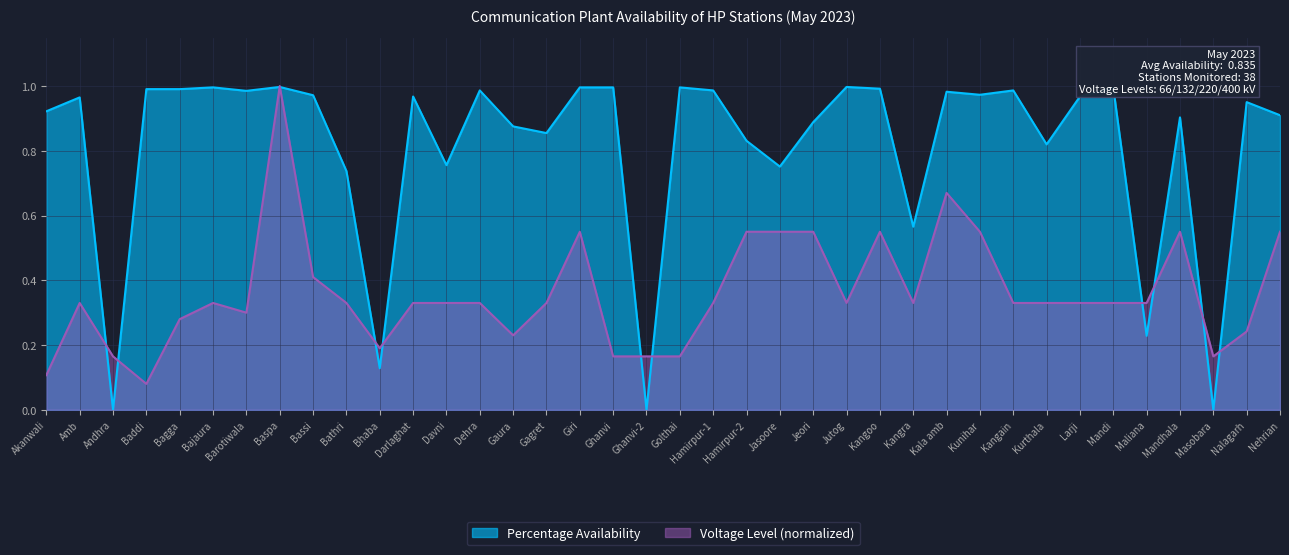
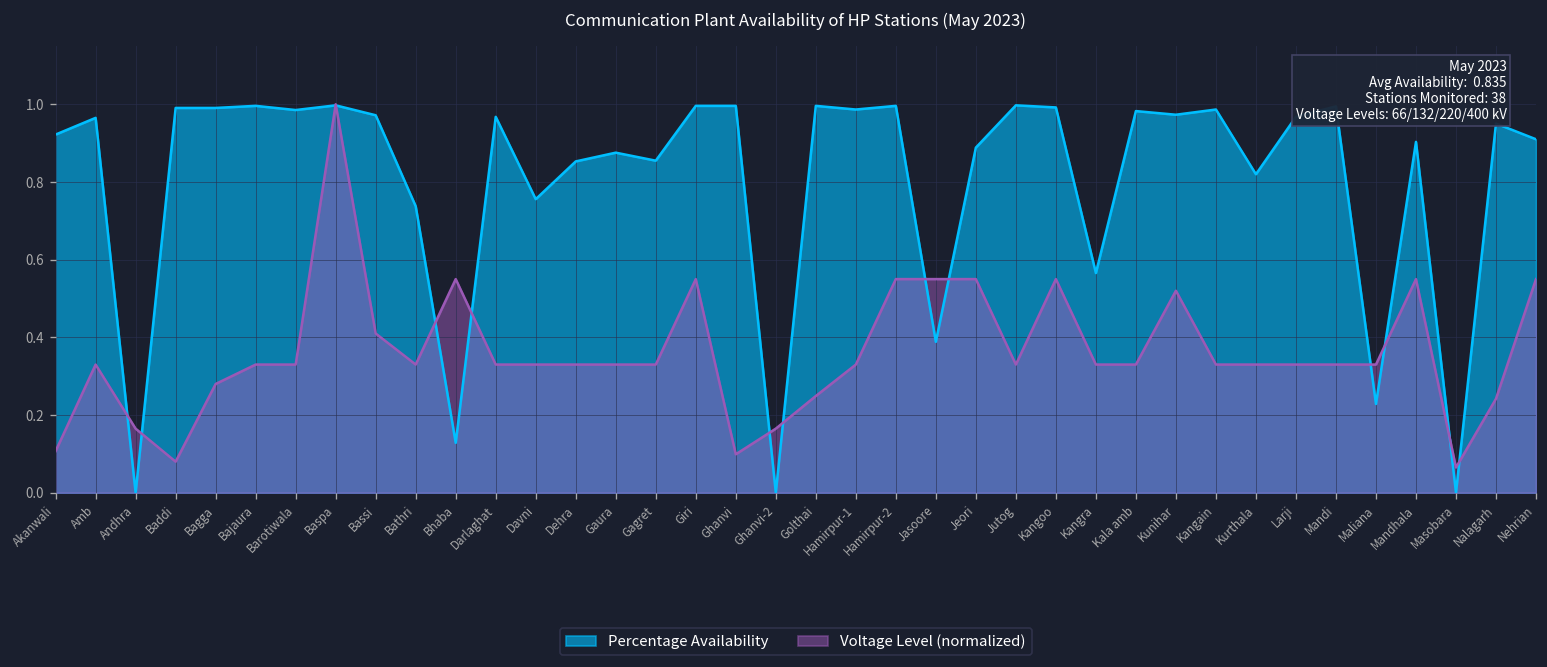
  {
    "Percentage Availability": {
      "Akanwali": 0.92,
      "Amb": 0.97,
      "Andhra": 0.00,
      "Baddi": 0.99,
      "Bagga": 0.99,
      "Bajaura": 1.00,
      "Barotiwala": 0.99,
      "Bassi": 0.97,
      "Bathri": 0.74,
      "Bhaba": 0.13,
      "Darlaghat": 0.97,
      "Davni": 0.76,
-     "Dehra": 0.99,
+     "Dehra": 0.85,
      "Gaura": 0.88,
      "Gagret": 0.85,
      "Giri": 1.00,
      "Ghanvi": 1.00,
      "Ghanvi-2": 0.00,
      "Golthai": 1.00,
      "Hamirpur-1": 0.99,
-     "Hamirpur-2": 0.83,
-     "Jasoore": 0.75,
+     "Hamirpur-2": 1.00,
+     "Jasoore": 0.39,
      "Jeori": 0.89,
      "Jutog": 1.00,
      "Kangoo": 0.99,
      "Kangra": 0.57,
      "Kala amb": 0.98,
      "Kunihar": 0.97,
      "Kangain": 0.99,
      "Kurthala": 0.82,
      "Maliana": 0.23,
      "Mandhala": 0.90,
      "Masobara": 0.00,
      "Nalagarh": 0.95,
      "Nehrian": 0.91
    },
    "Voltage Level (normalized)": {
      "Akanwali": 0.11,
      "Amb": 0.33,
      "Andhra": 0.17,
      "Baddi": 0.08,
      "Bagga": 0.28,
      "Bajaura": 0.33,
-     "Barotiwala": 0.30,
+     "Barotiwala": 0.33,
      "Bassi": 0.41,
      "Bathri": 0.33,
-     "Bhaba": 0.19,
+     "Bhaba": 0.55,
      "Darlaghat": 0.33,
      "Davni": 0.33,
      "Dehra": 0.33,
-     "Gaura": 0.23,
+     "Gaura": 0.33,
      "Gagret": 0.33,
      "Giri": 0.55,
-     "Ghanvi": 0.17,
+     "Ghanvi": 0.10,
      "Ghanvi-2": 0.17,
-     "Golthai": 0.17,
+     "Golthai": 0.25,
      "Hamirpur-1": 0.33,
      "Hamirpur-2": 0.55,
      "Jasoore": 0.55,
      "Jeori": 0.55,
      "Jutog": 0.33,
      "Kangoo": 0.55,
      "Kangra": 0.33,
-     "Kala amb": 0.67,
-     "Kunihar": 0.55,
+     "Kala amb": 0.33,
+     "Kunihar": 0.52,
      "Kangain": 0.33,
      "Kurthala": 0.33,
      "Larji": 0.33,
      "Mandi": 0.33,
      "Maliana": 0.33,
      "Mandhala": 0.55,
-     "Masobara": 0.17,
+     "Masobara": 0.07,
      "Nalagarh": 0.24,
      "Nehrian": 0.55
    }
  }
